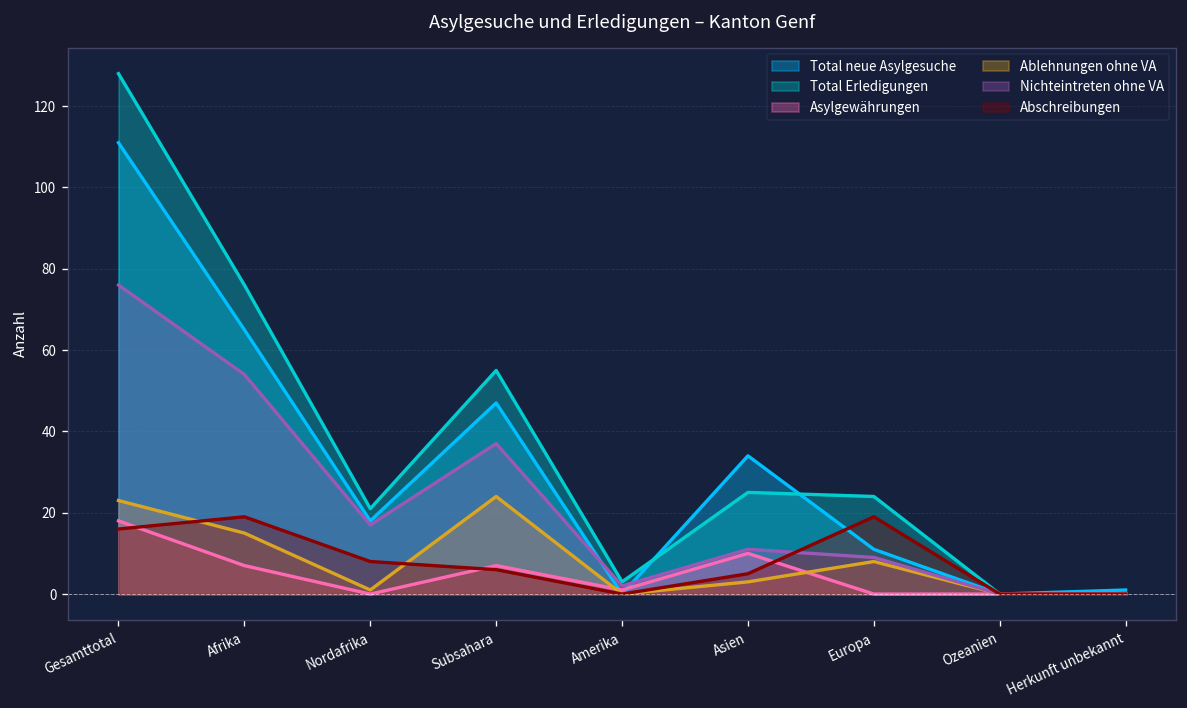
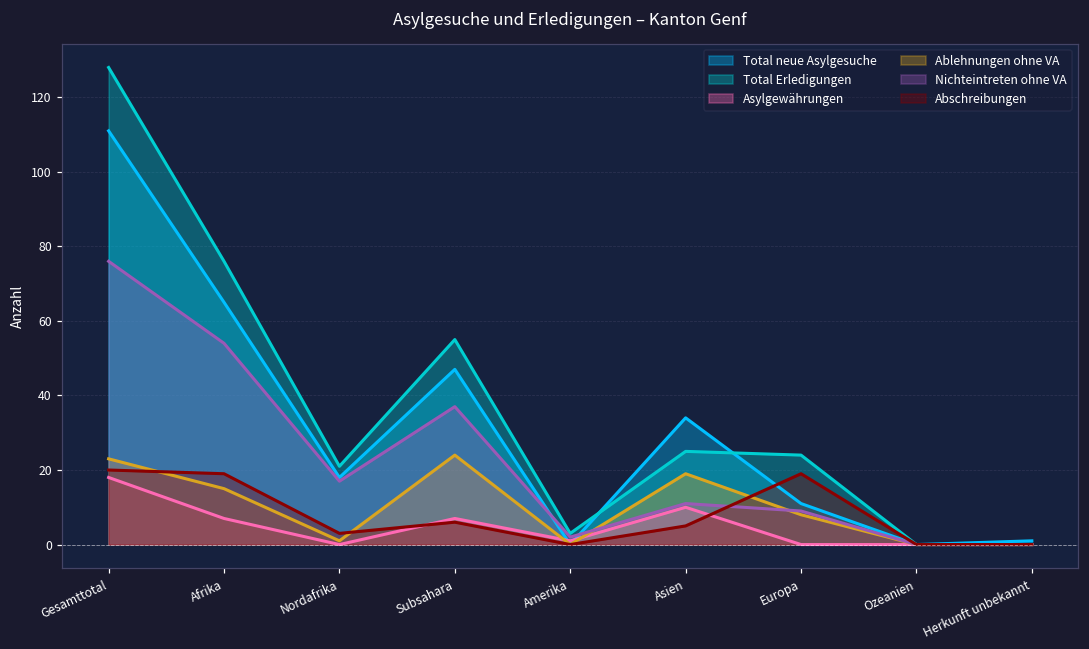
  {
    "Ablehnungen ohne VA": {
      "Gesamttotal": 23,
      "Afrika": 15,
      "Nordafrika": 1,
      "Subsahara": 24,
-     "Asien": 3,
+     "Asien": 19,
      "Europa": 8
    },
    "Abschreibungen": {
-     "Gesamttotal": 16,
+     "Gesamttotal": 20,
      "Afrika": 19,
-     "Nordafrika": 8,
+     "Nordafrika": 3,
      "Subsahara": 6,
      "Asien": 5,
      "Europa": 19
    }
  }
